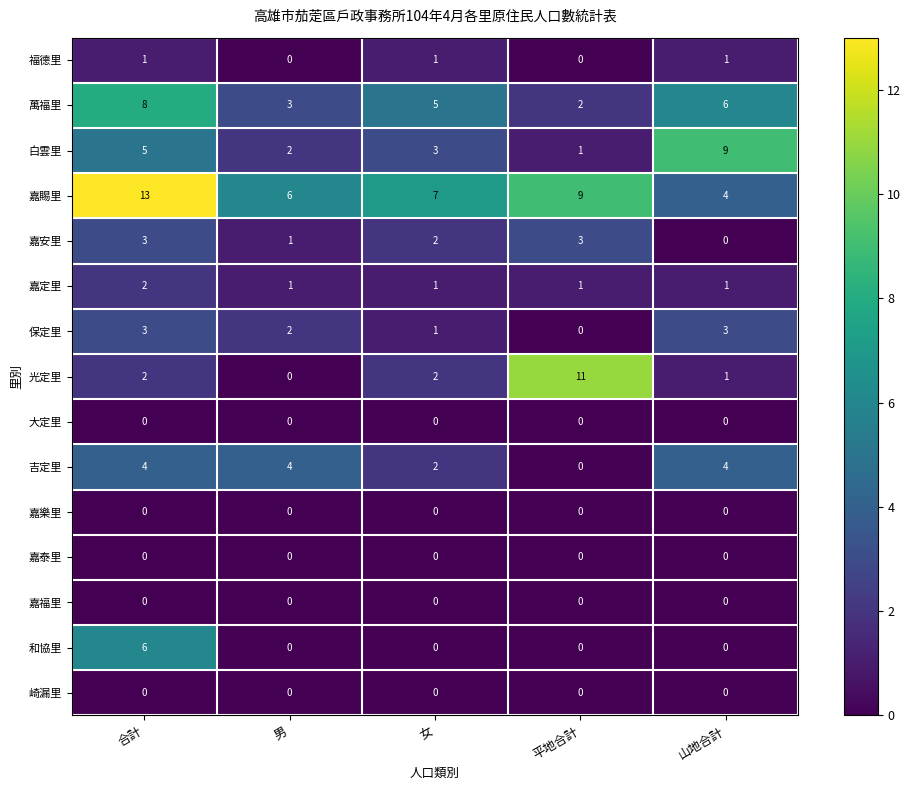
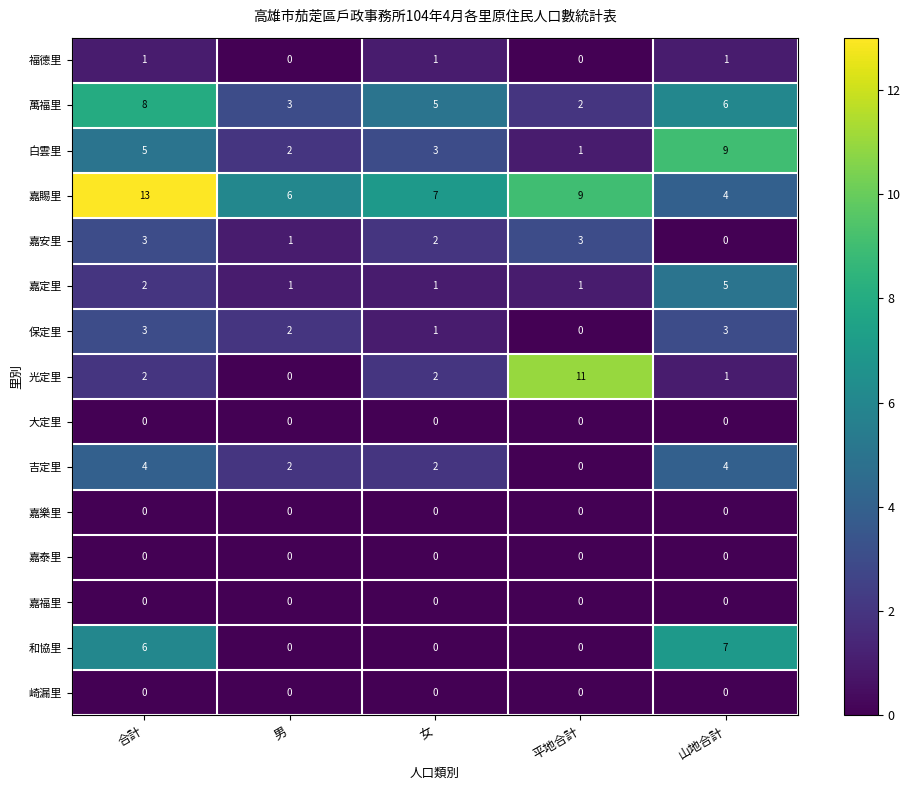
  {
    "福德里": {
      "合計": 1,
      "男": 0,
      "女": 1,
      "平地合計": 0,
      "山地合計": 1
    },
    "萬福里": {
      "合計": 8,
      "男": 3,
      "女": 5,
      "平地合計": 2,
      "山地合計": 6
    },
    "白雲里": {
      "合計": 5,
      "男": 2,
      "女": 3,
      "平地合計": 1,
      "山地合計": 9
    },
    "嘉賜里": {
      "合計": 13,
      "男": 6,
      "女": 7,
      "平地合計": 9,
      "山地合計": 4
    },
    "嘉安里": {
      "合計": 3,
      "男": 1,
      "女": 2,
      "平地合計": 3,
      "山地合計": 0
    },
    "嘉定里": {
      "合計": 2,
      "男": 1,
      "女": 1,
      "平地合計": 1,
-     "山地合計": 1
+     "山地合計": 5
    },
    "保定里": {
      "合計": 3,
      "男": 2,
      "女": 1,
      "平地合計": 0,
      "山地合計": 3
    },
    "光定里": {
      "合計": 2,
      "男": 0,
      "女": 2,
      "平地合計": 11,
      "山地合計": 1
    },
    "大定里": {
      "合計": 0,
      "男": 0,
      "女": 0,
      "平地合計": 0,
      "山地合計": 0
    },
    "吉定里": {
      "合計": 4,
-     "男": 4,
+     "男": 2,
      "女": 2,
      "平地合計": 0,
      "山地合計": 4
    },
    "嘉樂里": {
      "合計": 0,
      "男": 0,
      "女": 0,
      "平地合計": 0,
      "山地合計": 0
    },
    "嘉泰里": {
      "合計": 0,
      "男": 0,
      "女": 0,
      "平地合計": 0,
      "山地合計": 0
    },
    "嘉福里": {
      "合計": 0,
      "男": 0,
      "女": 0,
      "平地合計": 0,
      "山地合計": 0
    },
    "和協里": {
      "合計": 6,
      "男": 0,
      "女": 0,
      "平地合計": 0,
-     "山地合計": 0
+     "山地合計": 7
    },
    "崎漏里": {
      "合計": 0,
      "男": 0,
      "女": 0,
      "平地合計": 0,
      "山地合計": 0
    }
  }
